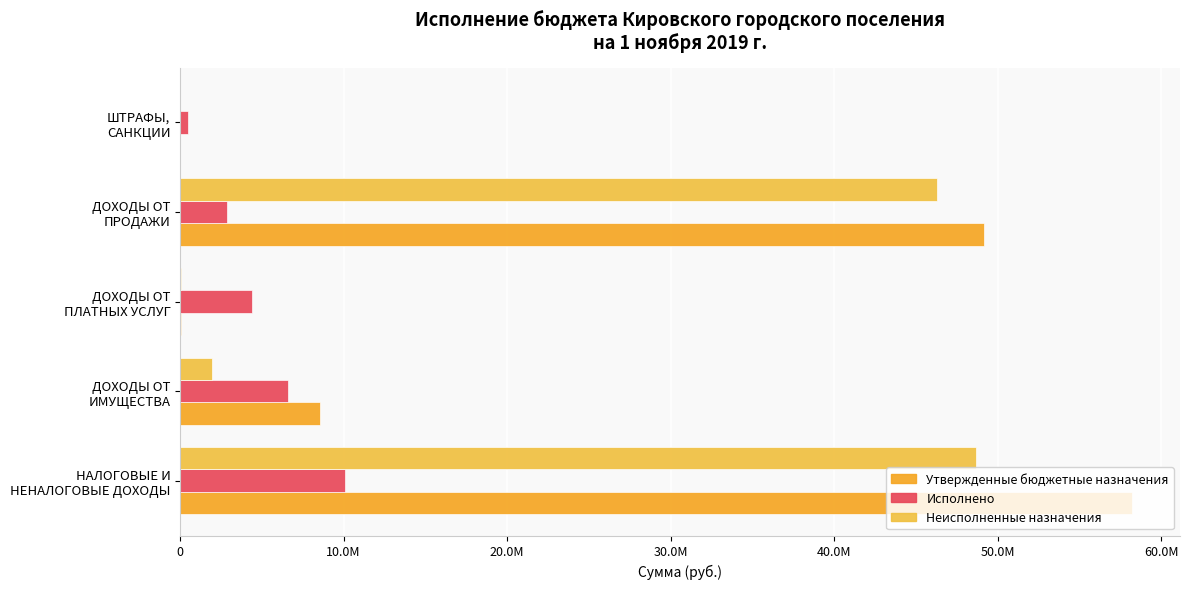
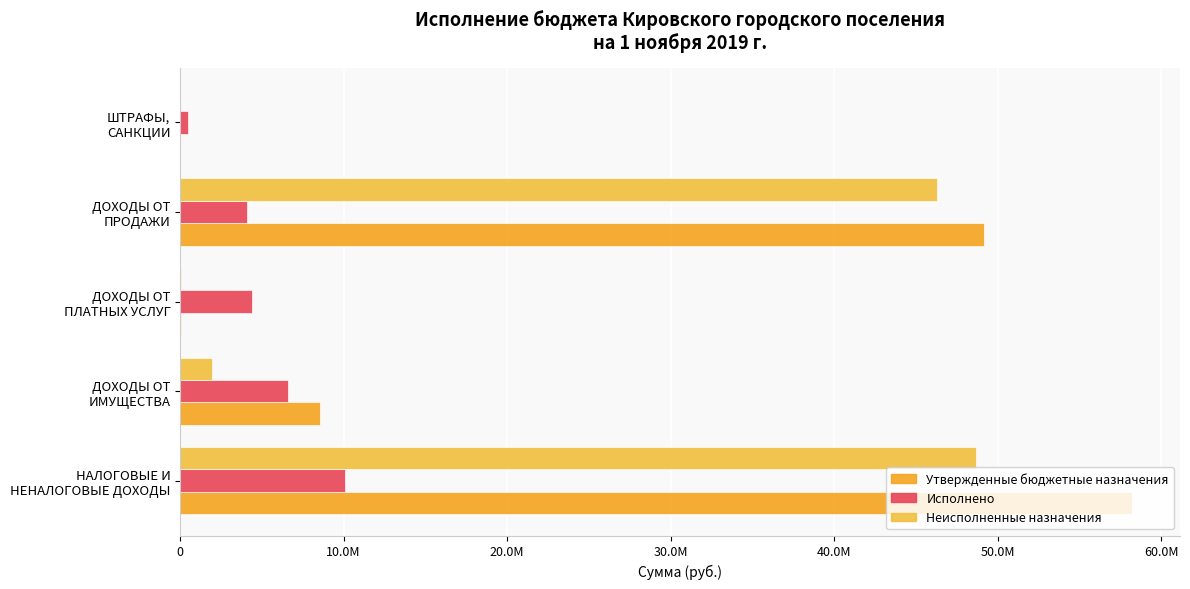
  {
    "Исполнено": {
      "ШТРАФЫ, САНКЦИИ": 500000,
-     "ДОХОДЫ ОТ ПРОДАЖИ": 2900000,
+     "ДОХОДЫ ОТ ПРОДАЖИ": 4100000,
      "ДОХОДЫ ОТ ПЛАТНЫХ УСЛУГ": 4400000,
      "ДОХОДЫ ОТ ИМУЩЕСТВА": 6600000,
      "НАЛОГОВЫЕ И НЕНАЛОГОВЫЕ ДОХОДЫ": 10100000
    }
  }
